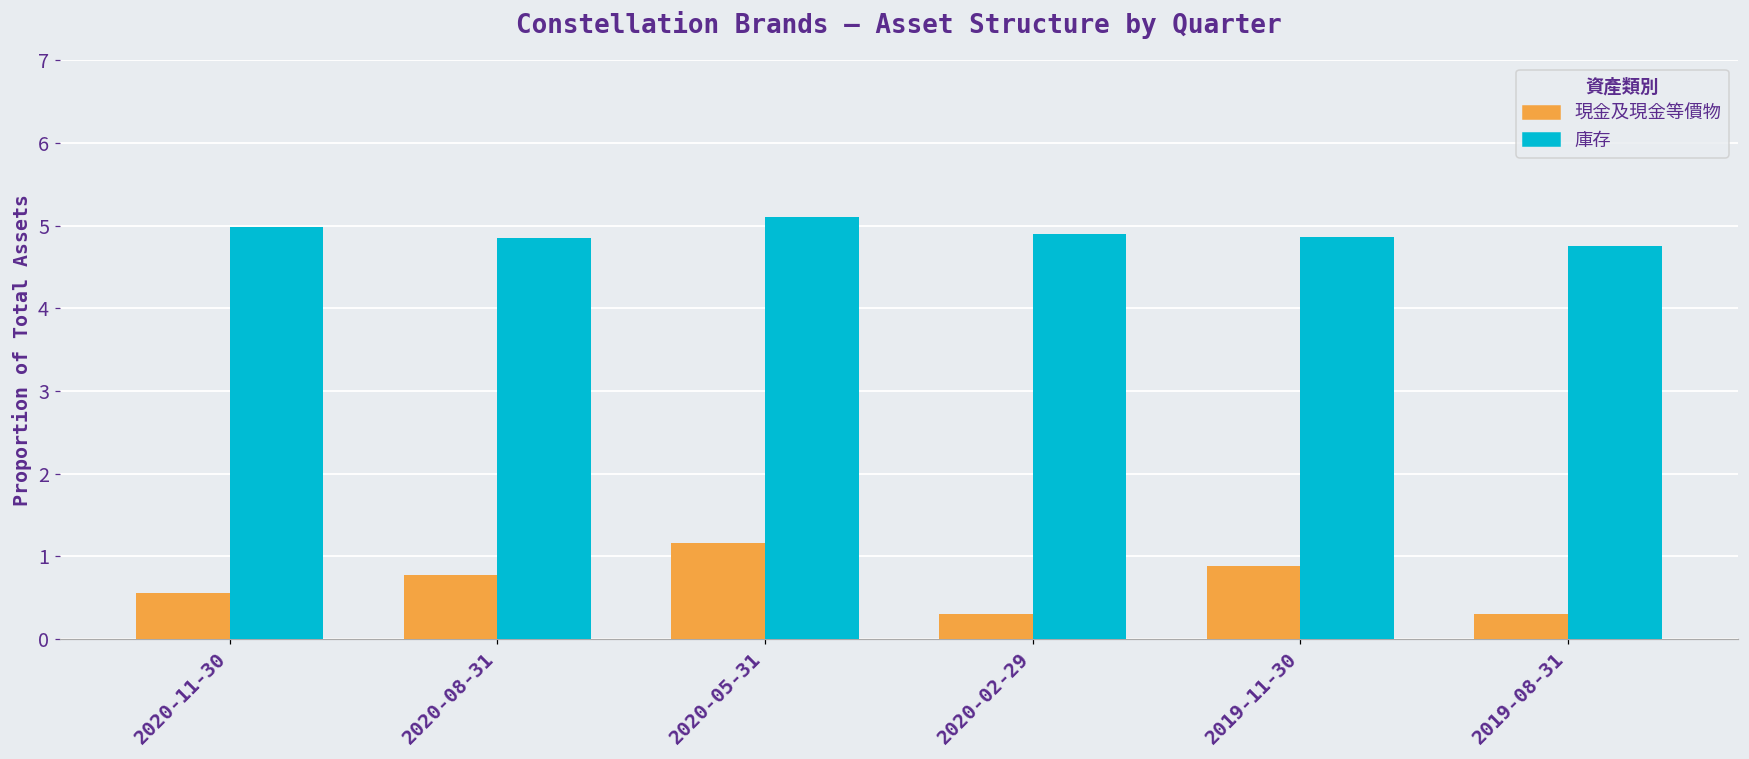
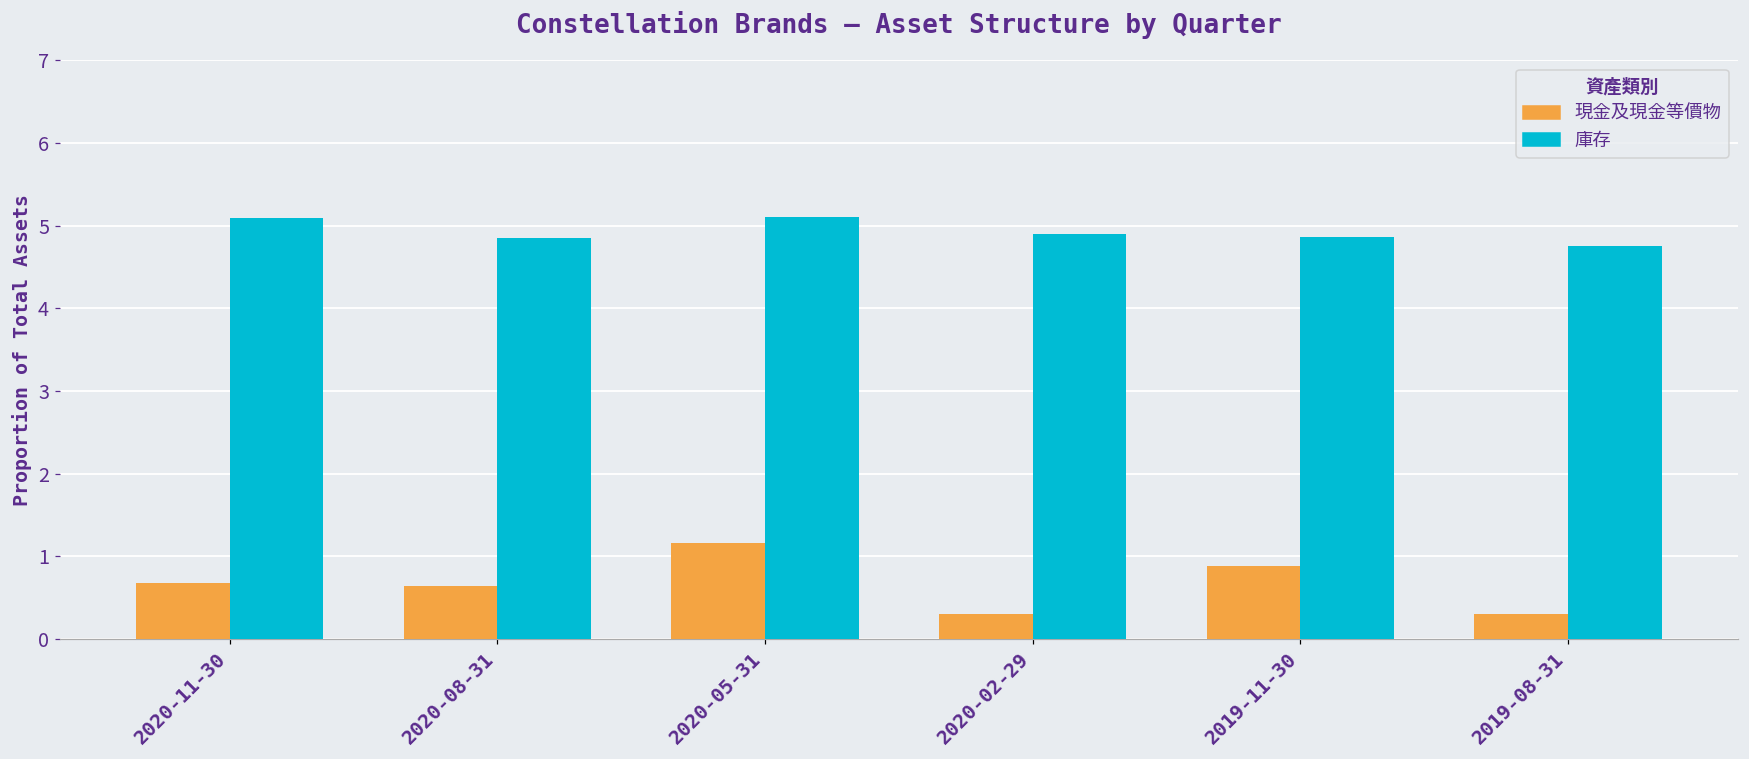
  {
    "現金及現金等價物": {
-     "2020-11-30": 0.5,
-     "2020-08-31": 0.8,
+     "2020-11-30": 0.7,
+     "2020-08-31": 0.6,
      "2020-05-31": 1.2,
      "2020-02-29": 0.3,
      "2019-11-30": 0.9,
      "2019-08-31": 0.3
    },
    "庫存": {
-     "2020-11-30": 5.0,
+     "2020-11-30": 5.1,
      "2020-08-31": 4.9,
      "2020-05-31": 5.1,
      "2020-02-29": 4.9,
      "2019-11-30": 4.9,
      "2019-08-31": 4.8
    }
  }
